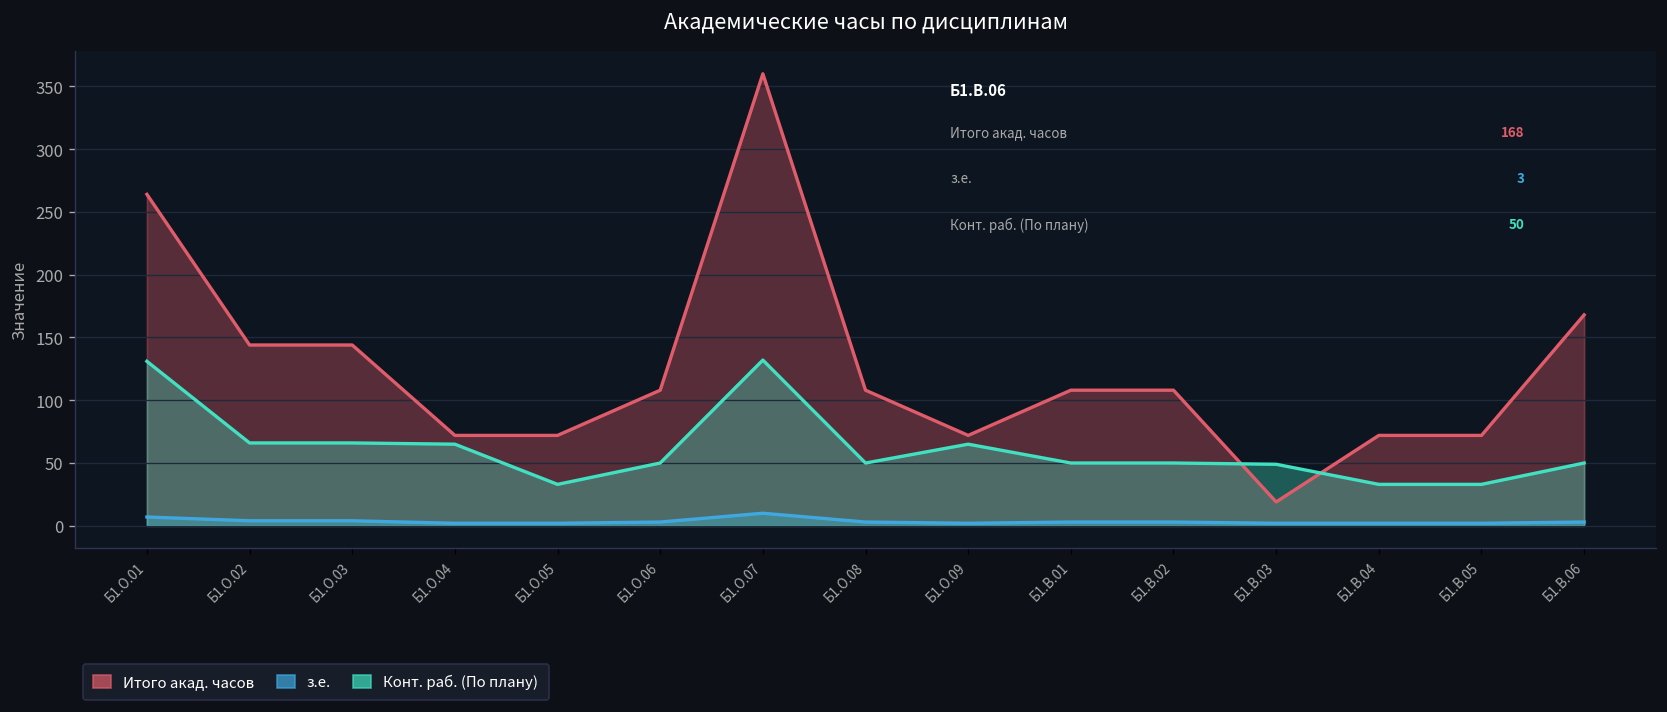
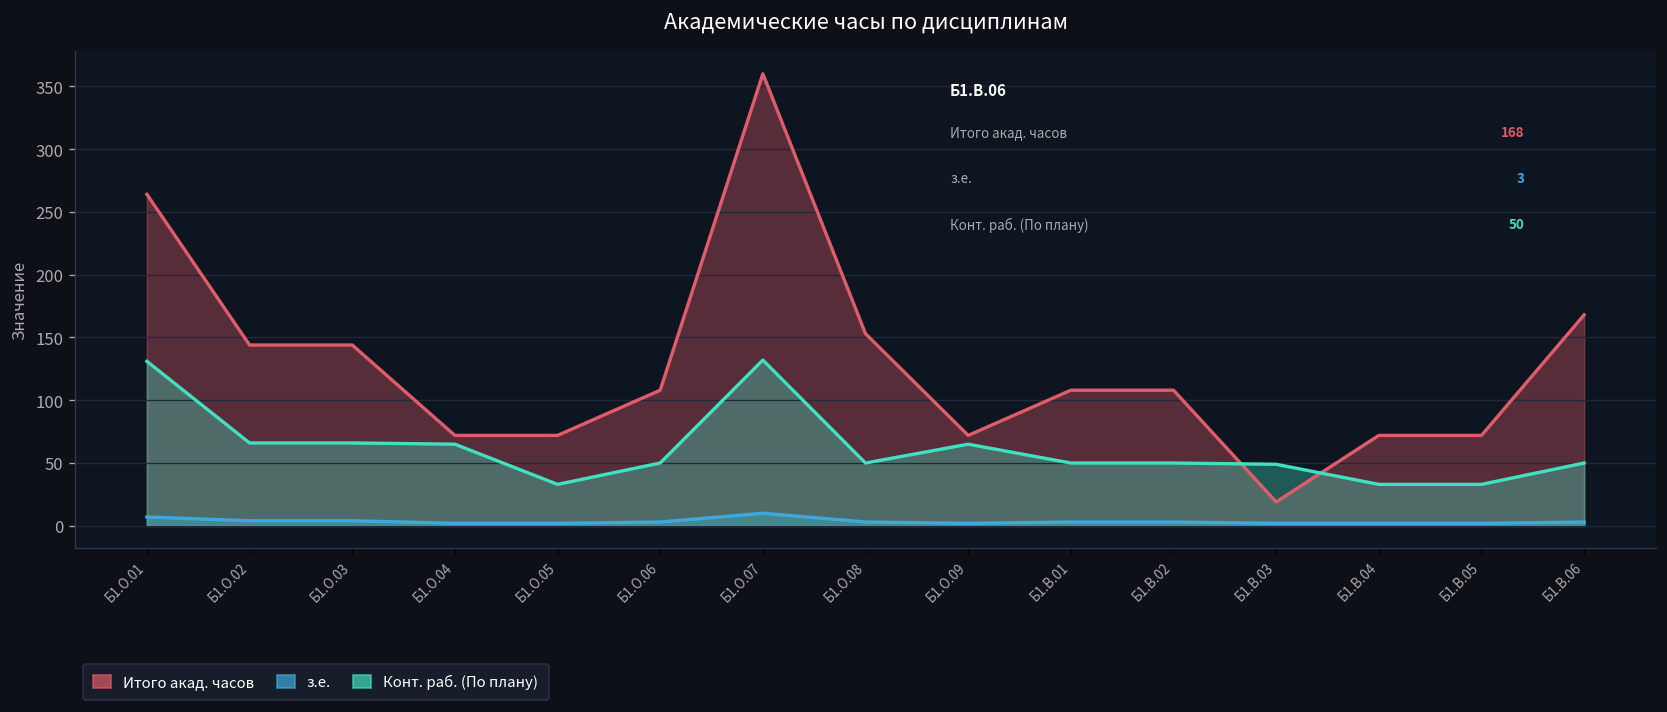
  {
    "Итого акад. часов": {
      "Б1.О.01": 264,
      "Б1.О.02": 144,
      "Б1.О.03": 144,
      "Б1.О.04": 72,
      "Б1.О.05": 72,
      "Б1.О.06": 108,
      "Б1.О.07": 360,
-     "Б1.О.08": 108,
+     "Б1.О.08": 153,
      "Б1.О.09": 72,
      "Б1.В.01": 108,
      "Б1.В.02": 108,
      "Б1.В.03": 19,
      "Б1.В.04": 72,
      "Б1.В.05": 72,
      "Б1.В.06": 168
    }
  }
